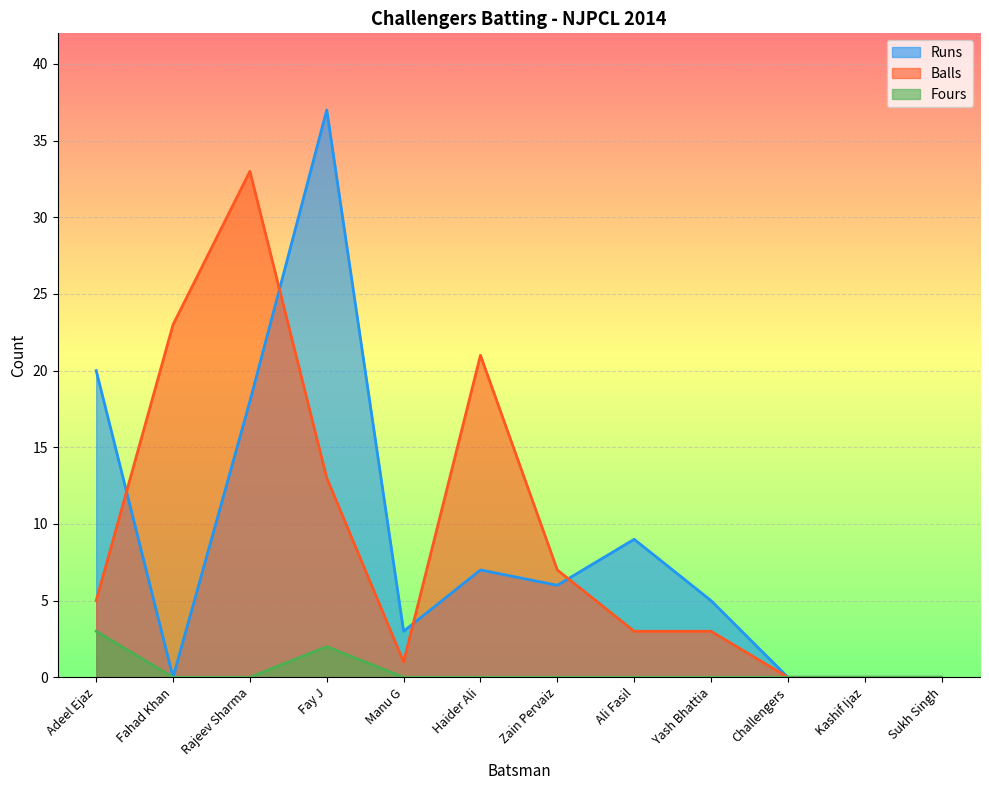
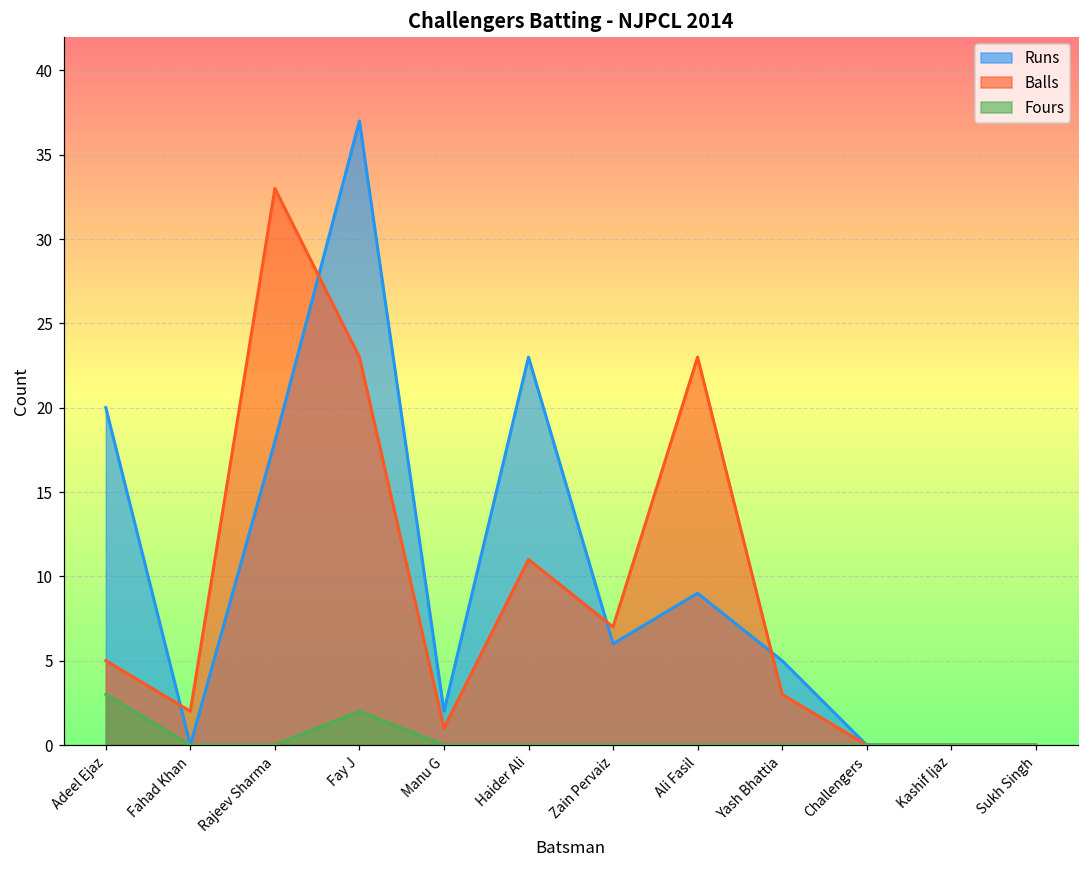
  {
    "Runs": {
      "Adeel Ejaz": 20,
      "Rajeev Sharma": 18,
      "Fay J": 37,
-     "Manu G": 3,
-     "Haider Ali": 7,
+     "Manu G": 2,
+     "Haider Ali": 23,
      "Zain Pervaiz": 6,
      "Ali Fasil": 9,
      "Yash Bhattia": 5
    },
    "Balls": {
      "Adeel Ejaz": 5,
-     "Fahad Khan": 23,
+     "Fahad Khan": 2,
      "Rajeev Sharma": 33,
-     "Fay J": 13,
+     "Fay J": 23,
      "Manu G": 1,
-     "Haider Ali": 21,
+     "Haider Ali": 11,
      "Zain Pervaiz": 7,
-     "Ali Fasil": 3,
+     "Ali Fasil": 23,
      "Yash Bhattia": 3
    },
    "Fours": {
      "Adeel Ejaz": 3,
      "Rajeev Sharma": 0,
      "Fay J": 2,
      "Manu G": 0,
      "Haider Ali": 0,
      "Zain Pervaiz": 0,
      "Ali Fasil": 0,
      "Yash Bhattia": 0
    }
  }
